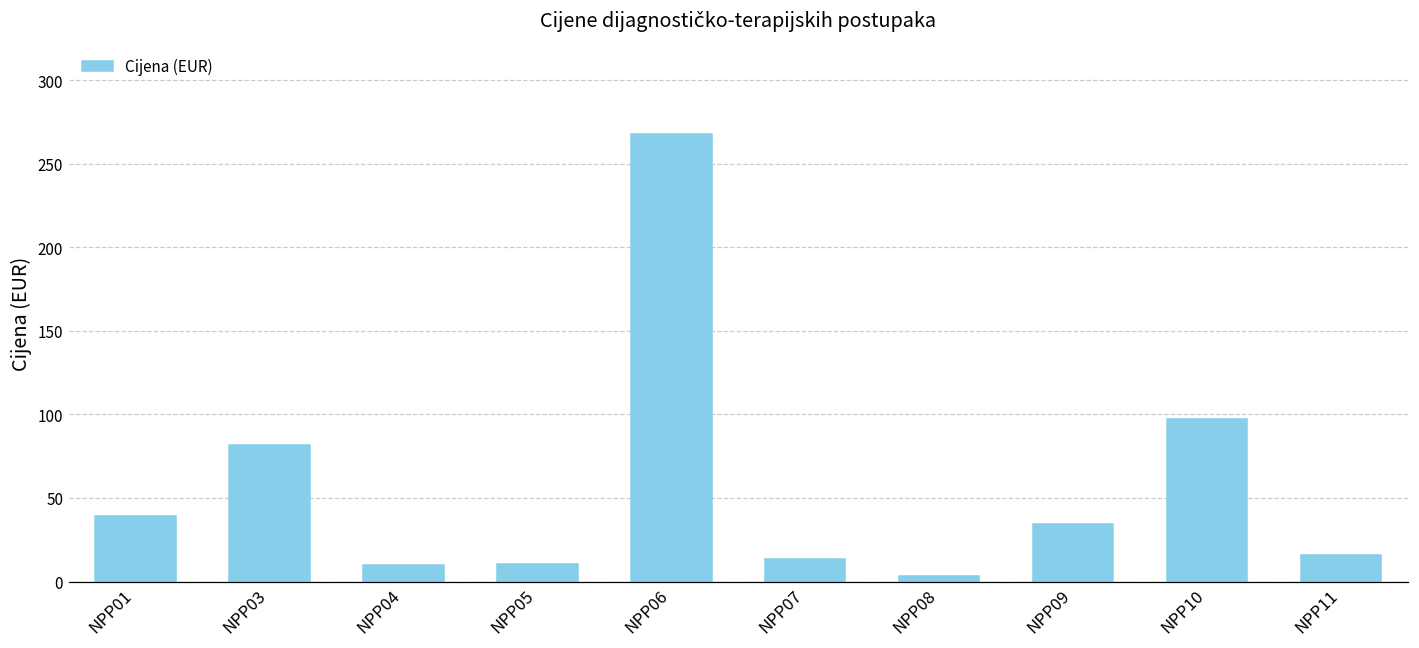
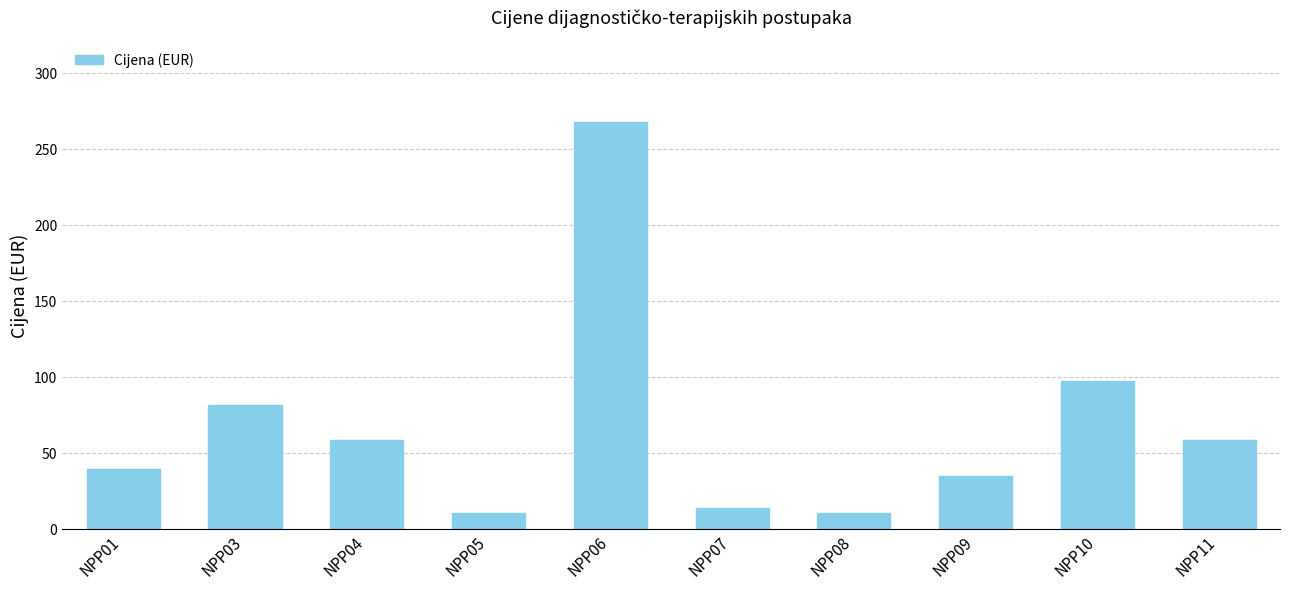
  {
    "NPP01": 39,
    "NPP03": 82,
-   "NPP04": 10,
+   "NPP04": 58,
    "NPP05": 10,
    "NPP06": 268,
    "NPP07": 14,
-   "NPP08": 3,
+   "NPP08": 10,
    "NPP09": 34,
    "NPP10": 97,
-   "NPP11": 16
+   "NPP11": 58
  }
